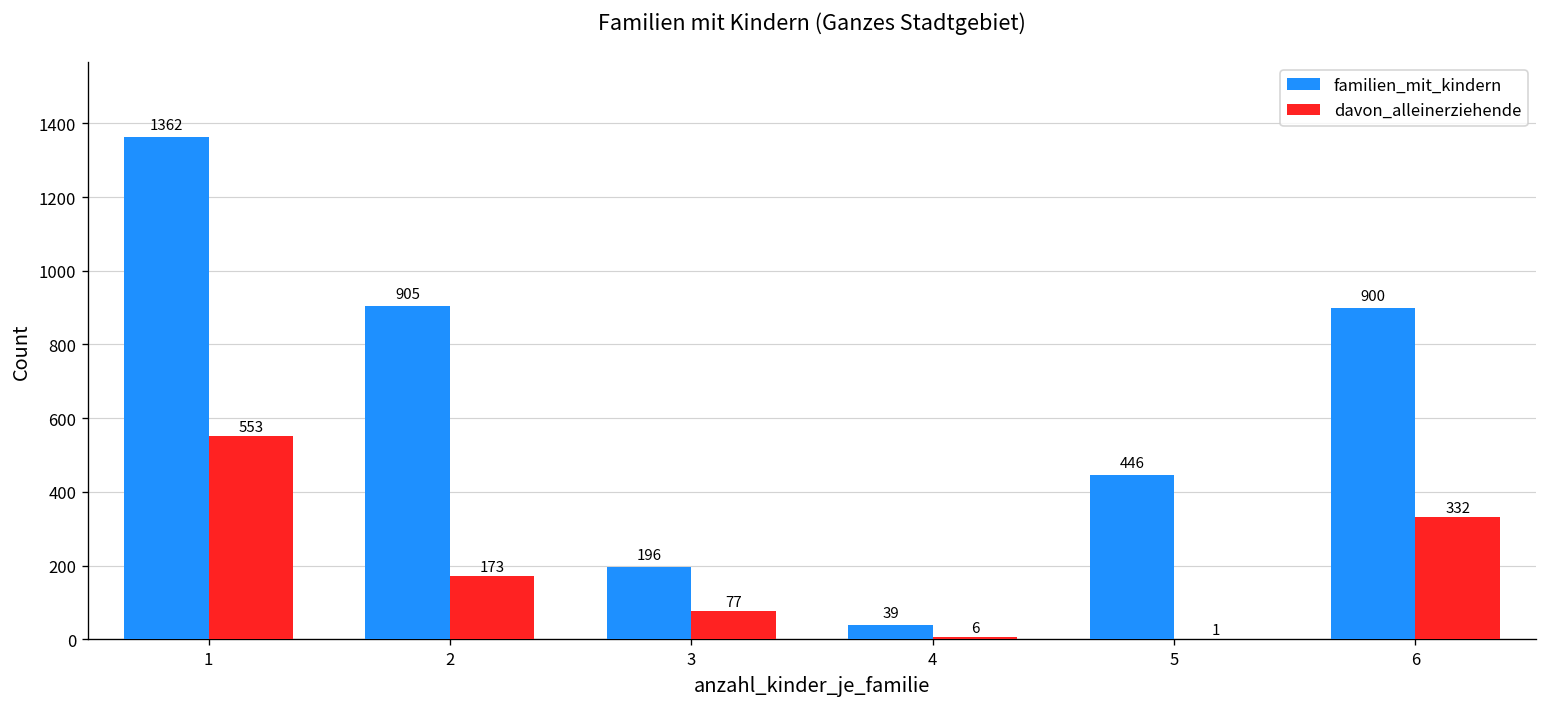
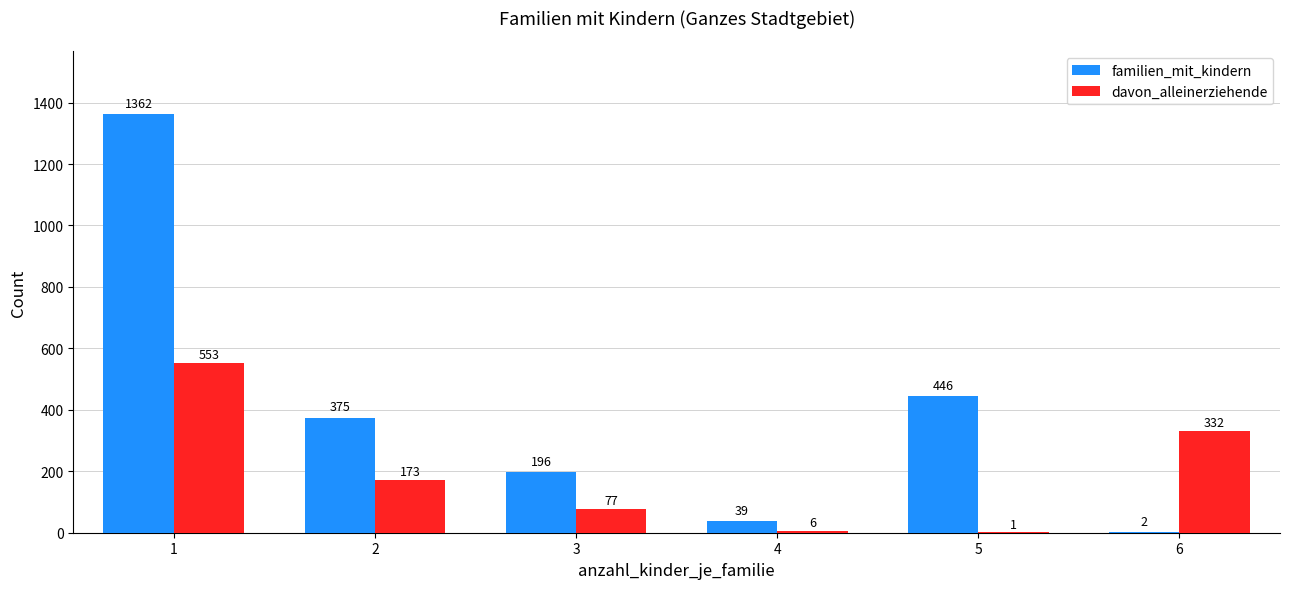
  {
    "familien_mit_kindern": {
      "1": 1362,
-     "2": 905,
+     "2": 375,
      "3": 196,
      "4": 39,
      "5": 446,
-     "6": 900
+     "6": 2
    },
    "davon_alleinerziehende": {
      "1": 553,
      "2": 173,
      "3": 77,
      "4": 6,
      "5": 1,
      "6": 332
    }
  }
